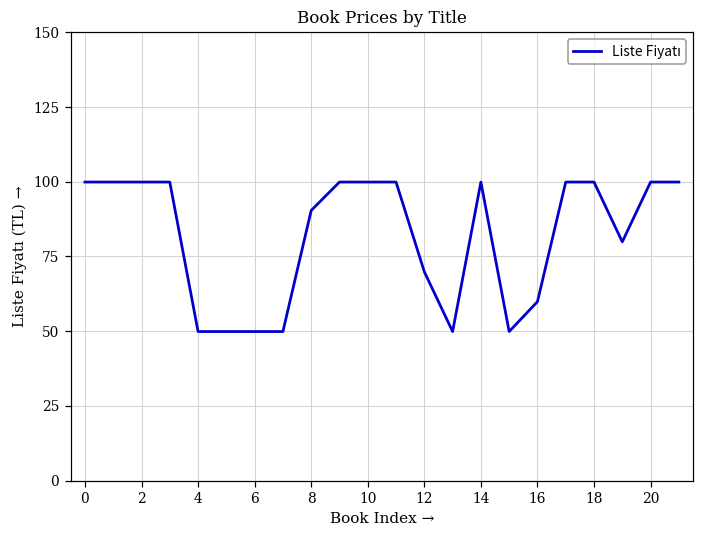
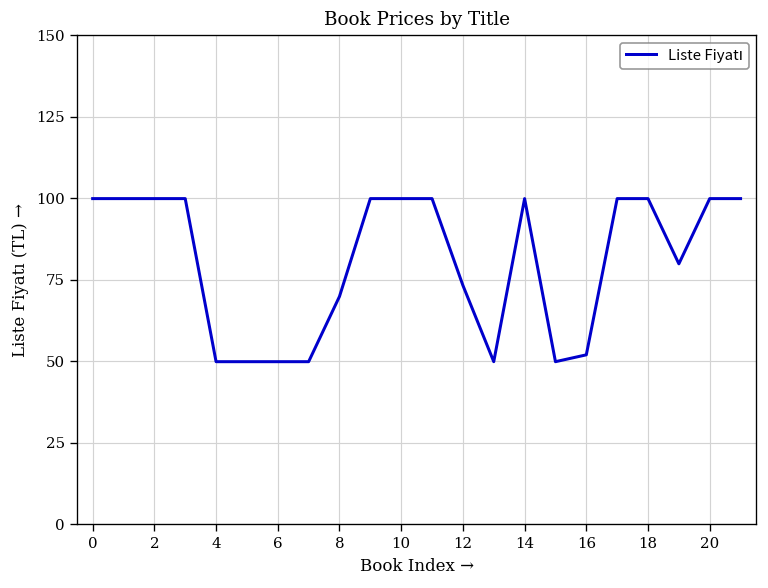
  {
    "0": 100,
    "2": 100,
    "4": 50,
    "6": 50,
-   "8": 90,
+   "8": 70,
    "10": 100,
-   "12": 70,
+   "12": 73,
    "14": 100,
-   "16": 60,
+   "16": 52,
    "18": 100,
    "20": 100
  }
